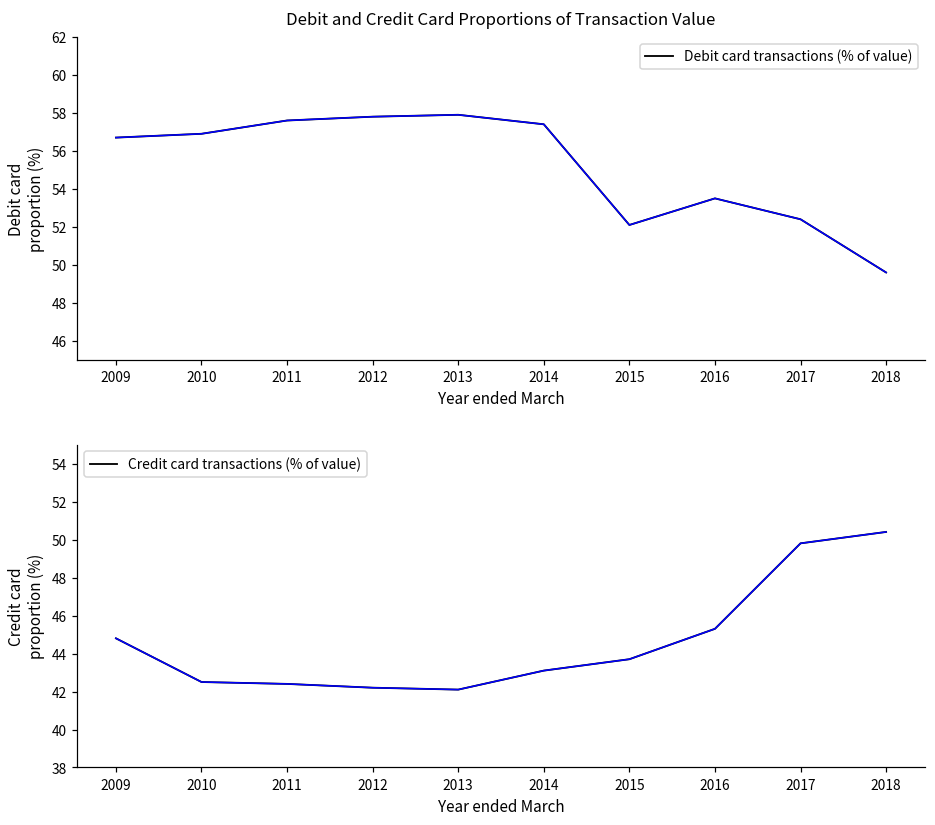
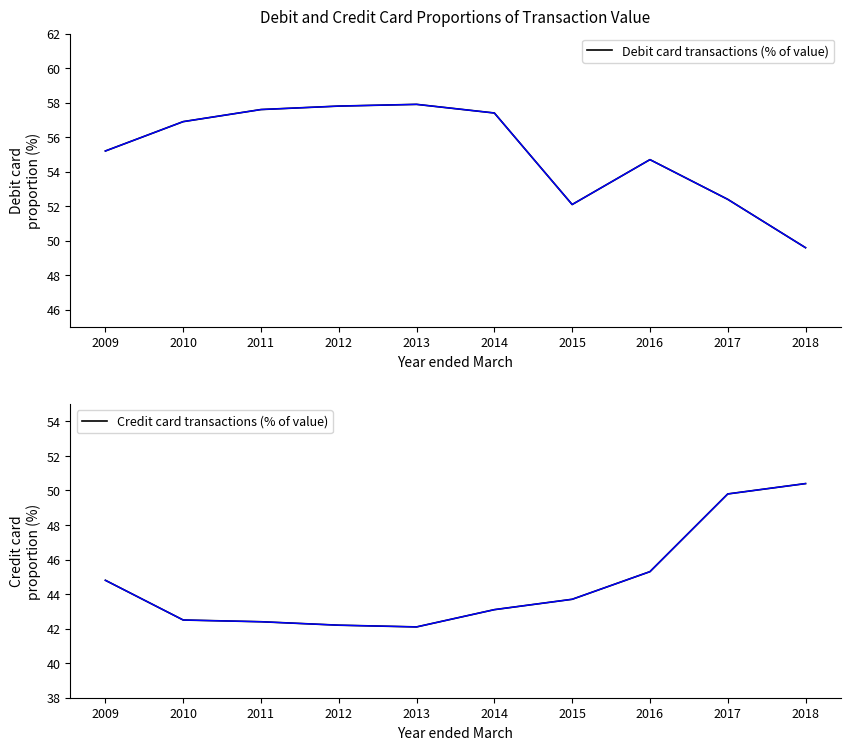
  {
    "Debit and Credit Card Proportions of Transaction Value": {
-     "2009": 56.7,
+     "2009": 55.2,
      "2010": 56.9,
      "2011": 57.6,
      "2012": 57.8,
      "2013": 57.9,
      "2014": 57.4,
      "2015": 52.1,
-     "2016": 53.5,
+     "2016": 54.7,
      "2017": 52.4,
      "2018": 49.6
    }
  }
